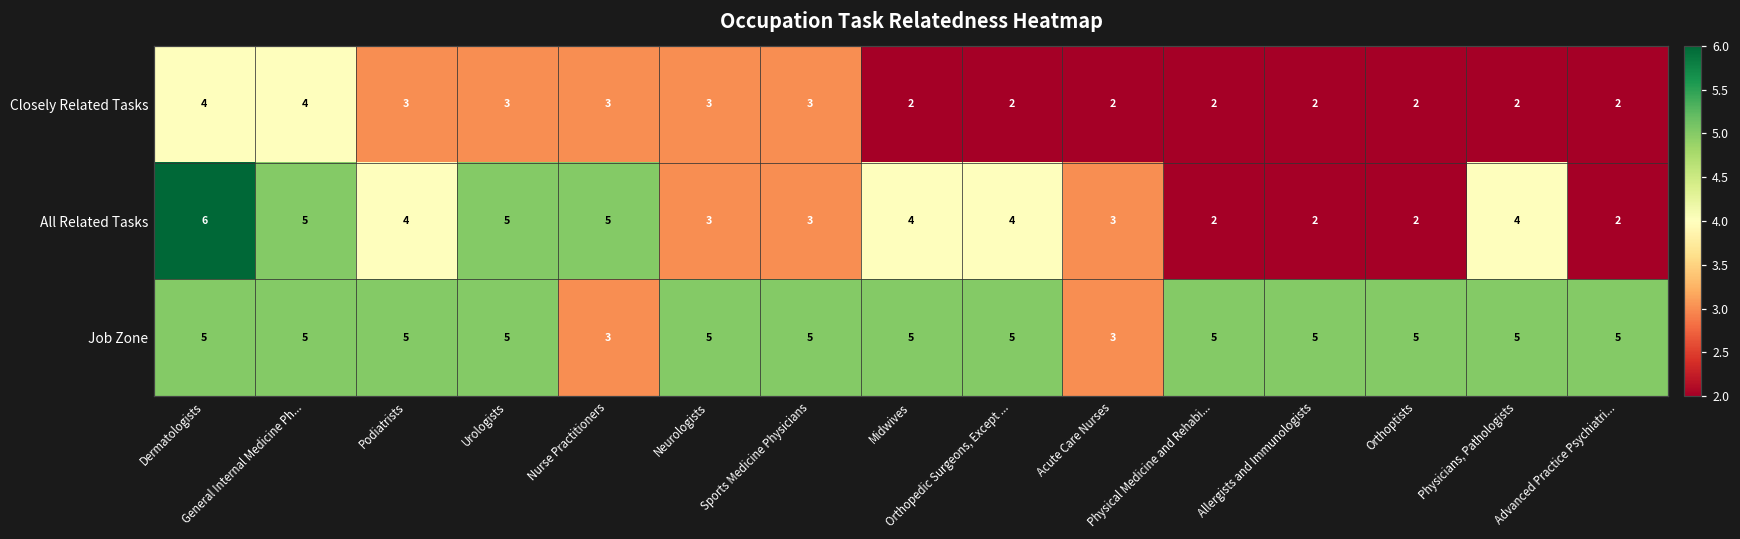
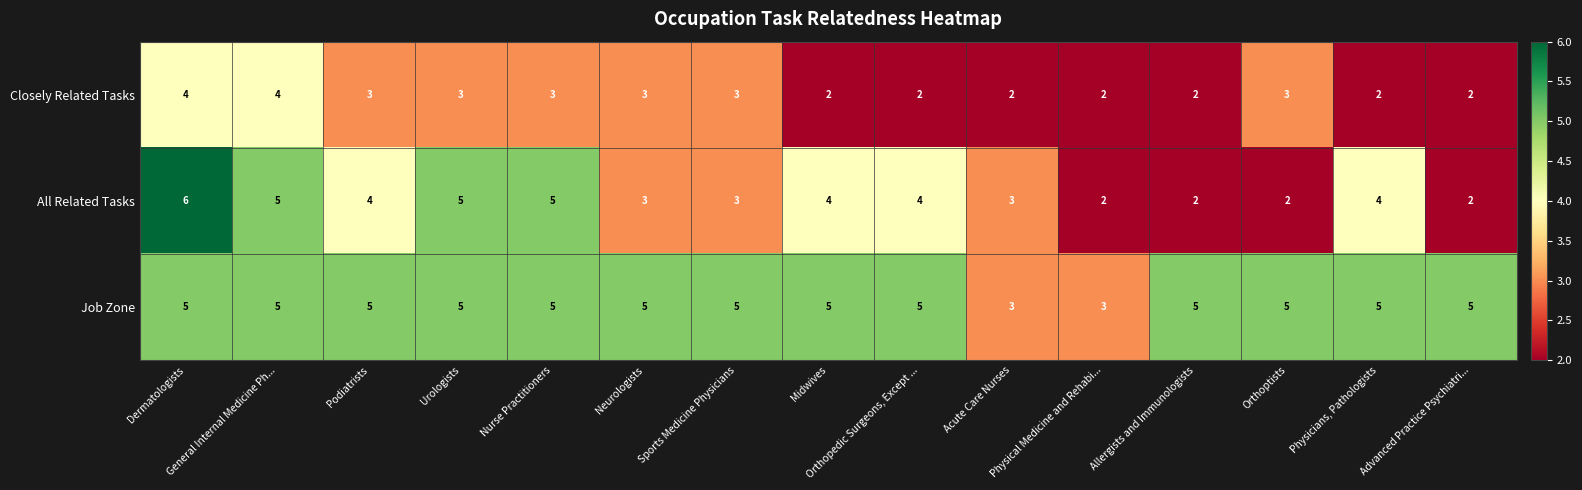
  {
    "Closely Related Tasks": {
      "Dermatologists": 4,
      "General Internal Medicine Ph...": 4,
      "Podiatrists": 3,
      "Urologists": 3,
      "Nurse Practitioners": 3,
      "Neurologists": 3,
      "Sports Medicine Physicians": 3,
      "Midwives": 2,
      "Orthopedic Surgeons, Except ...": 2,
      "Acute Care Nurses": 2,
      "Physical Medicine and Rehabi...": 2,
      "Allergists and Immunologists": 2,
-     "Orthoptists": 2,
+     "Orthoptists": 3,
      "Physicians, Pathologists": 2,
      "Advanced Practice Psychiatri...": 2
    },
    "All Related Tasks": {
      "Dermatologists": 6,
      "General Internal Medicine Ph...": 5,
      "Podiatrists": 4,
      "Urologists": 5,
      "Nurse Practitioners": 5,
      "Neurologists": 3,
      "Sports Medicine Physicians": 3,
      "Midwives": 4,
      "Orthopedic Surgeons, Except ...": 4,
      "Acute Care Nurses": 3,
      "Physical Medicine and Rehabi...": 2,
      "Allergists and Immunologists": 2,
      "Orthoptists": 2,
      "Physicians, Pathologists": 4,
      "Advanced Practice Psychiatri...": 2
    },
    "Job Zone": {
      "Dermatologists": 5,
      "General Internal Medicine Ph...": 5,
      "Podiatrists": 5,
      "Urologists": 5,
-     "Nurse Practitioners": 3,
+     "Nurse Practitioners": 5,
      "Neurologists": 5,
      "Sports Medicine Physicians": 5,
      "Midwives": 5,
      "Orthopedic Surgeons, Except ...": 5,
      "Acute Care Nurses": 3,
-     "Physical Medicine and Rehabi...": 5,
+     "Physical Medicine and Rehabi...": 3,
      "Allergists and Immunologists": 5,
      "Orthoptists": 5,
      "Physicians, Pathologists": 5,
      "Advanced Practice Psychiatri...": 5
    }
  }
